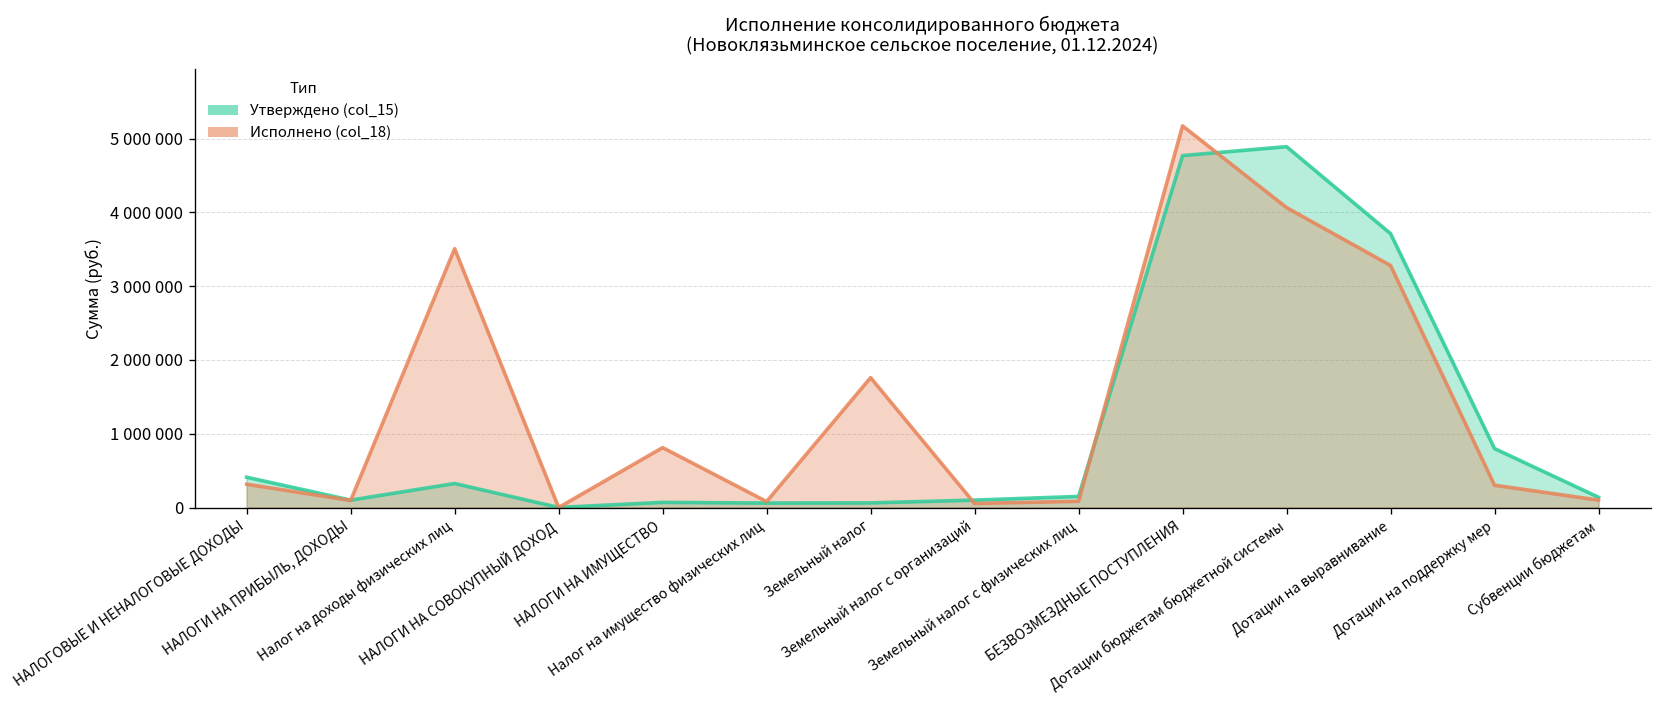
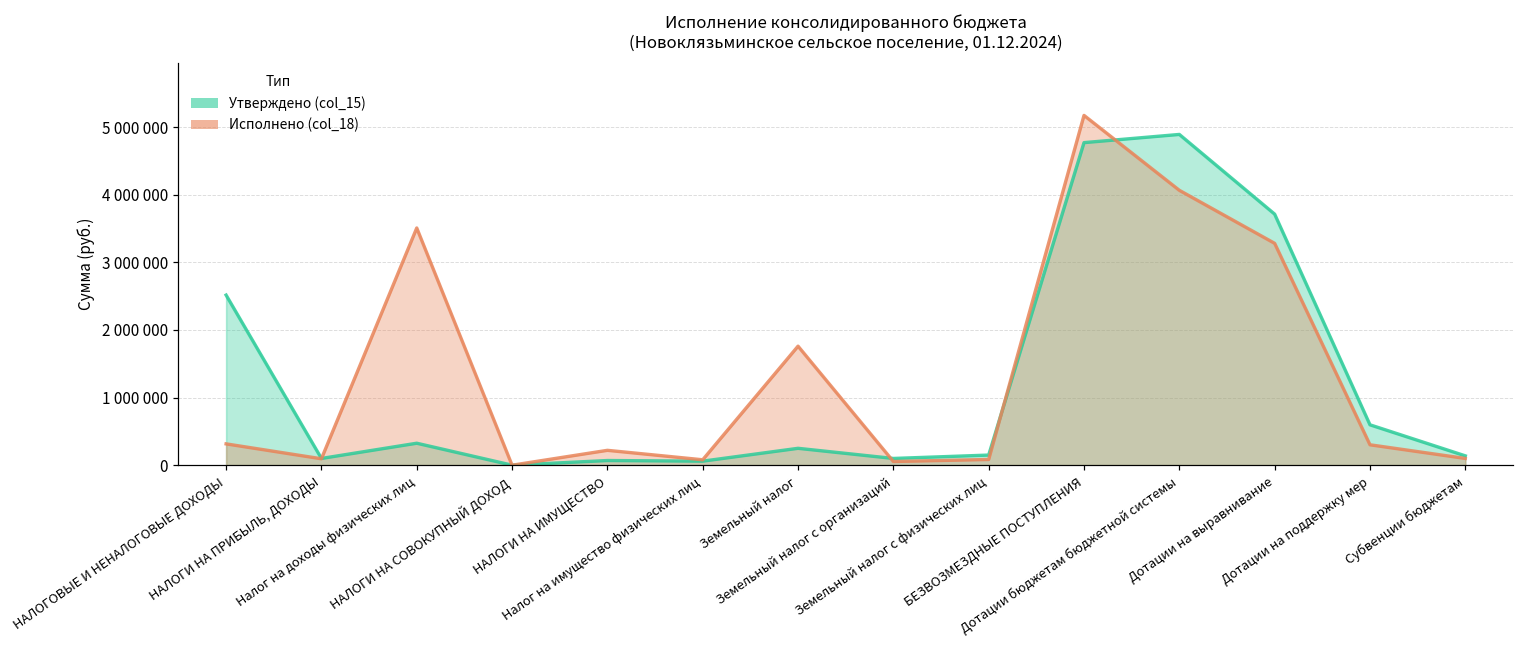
  {
    "Утверждено (col_15)": {
-     "НАЛОГОВЫЕ И НЕНАЛОГОВЫЕ ДОХОДЫ": 400000,
+     "НАЛОГОВЫЕ И НЕНАЛОГОВЫЕ ДОХОДЫ": 2500000,
      "Налог на доходы физических лиц": 300000,
      "НАЛОГИ НА ИМУЩЕСТВО": 100000,
-     "Земельный налог": 100000,
+     "Земельный налог": 300000,
      "Земельный налог с организаций": 100000,
      "Земельный налог с физических лиц": 200000,
      "БЕЗВОЗМЕЗДНЫЕ ПОСТУПЛЕНИЯ": 4800000,
      "Дотации бюджетам бюджетной системы": 4900000,
      "Дотации на выравнивание": 3700000,
-     "Дотации на поддержку мер": 800000
+     "Дотации на поддержку мер": 600000
    },
    "Исполнено (col_18)": {
      "НАЛОГОВЫЕ И НЕНАЛОГОВЫЕ ДОХОДЫ": 300000,
      "Налог на доходы физических лиц": 3500000,
-     "НАЛОГИ НА ИМУЩЕСТВО": 800000,
+     "НАЛОГИ НА ИМУЩЕСТВО": 200000,
      "Земельный налог": 1800000,
      "Земельный налог с организаций": 100000,
      "Земельный налог с физических лиц": 100000,
      "БЕЗВОЗМЕЗДНЫЕ ПОСТУПЛЕНИЯ": 5200000,
      "Дотации бюджетам бюджетной системы": 4100000,
      "Дотации на выравнивание": 3300000,
      "Дотации на поддержку мер": 300000
    }
  }
